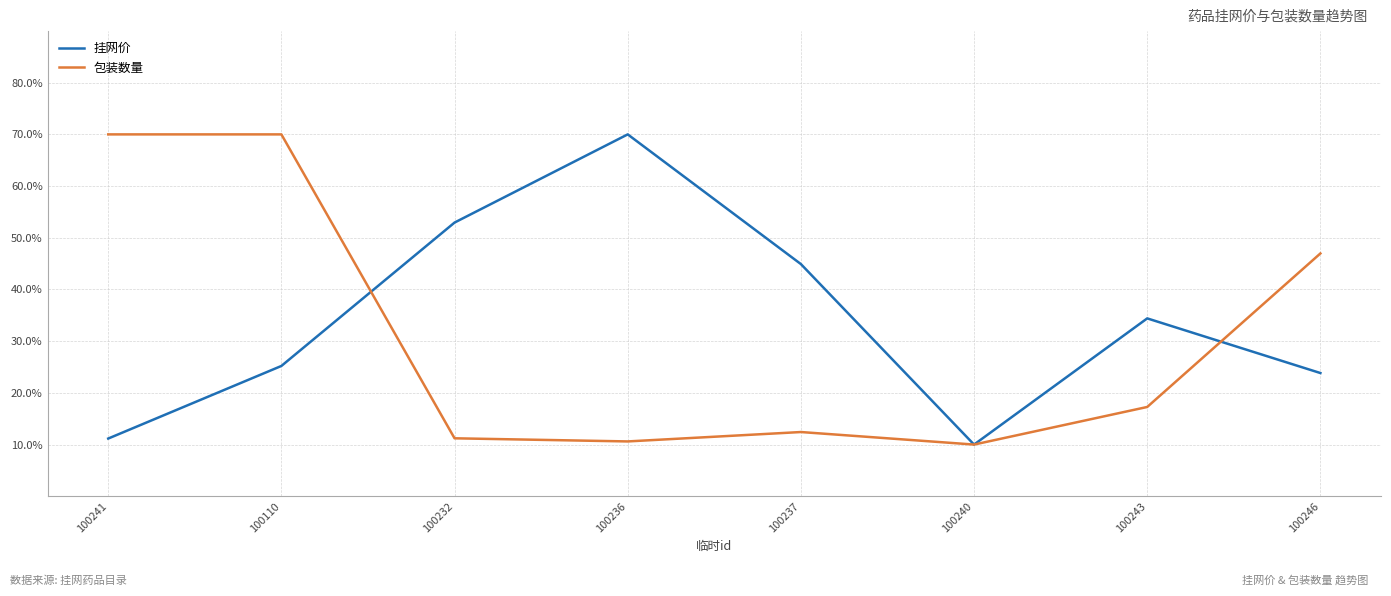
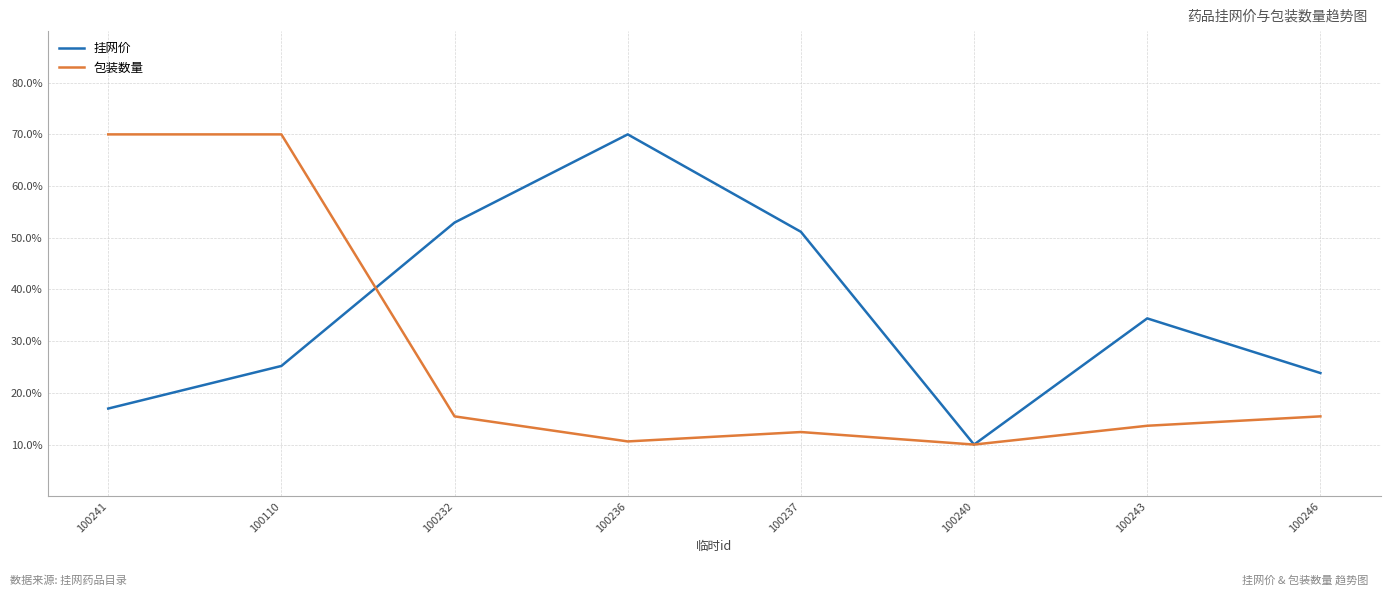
  {
    "挂网价": {
-     "100241": "11%",
+     "100241": "17%",
      "100110": "25%",
      "100232": "53%",
      "100236": "70%",
-     "100237": "45%",
+     "100237": "51%",
      "100243": "34%",
      "100246": "24%"
    },
    "包装数量": {
      "100241": "70%",
      "100110": "70%",
-     "100232": "11%",
+     "100232": "15%",
      "100236": "11%",
      "100237": "12%",
-     "100243": "17%",
-     "100246": "47%"
+     "100243": "14%",
+     "100246": "15%"
    }
  }
